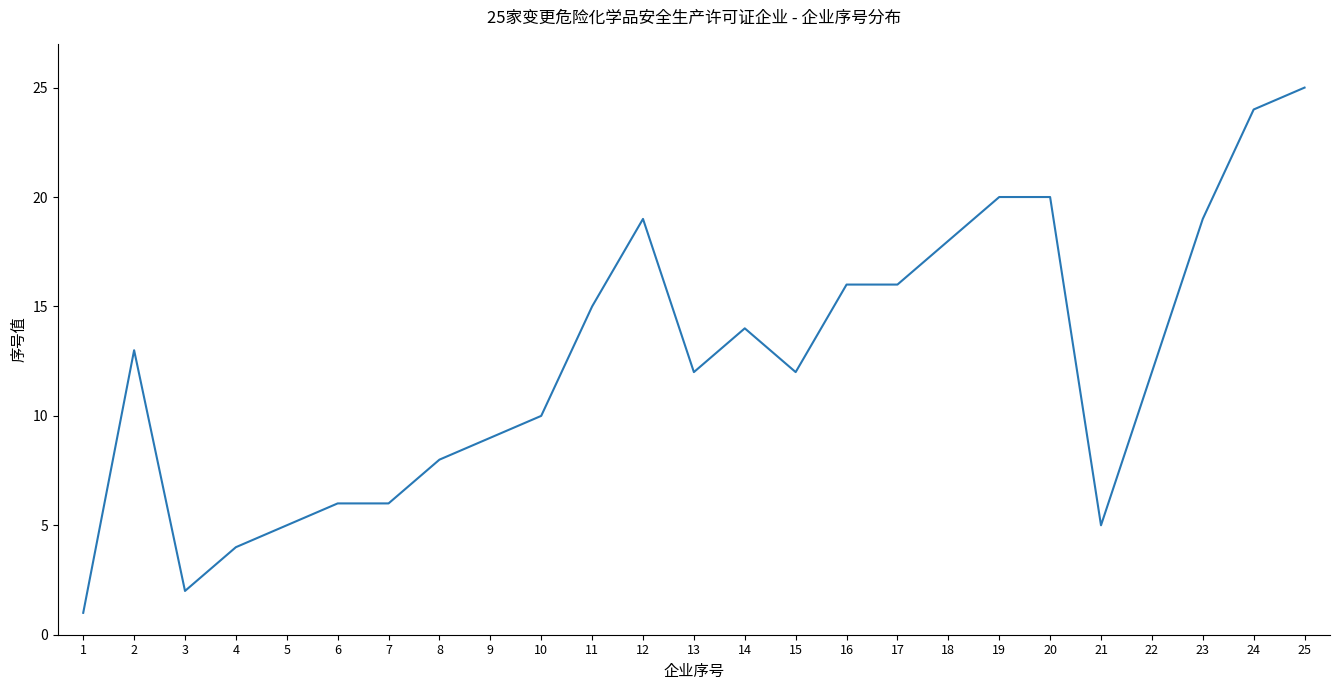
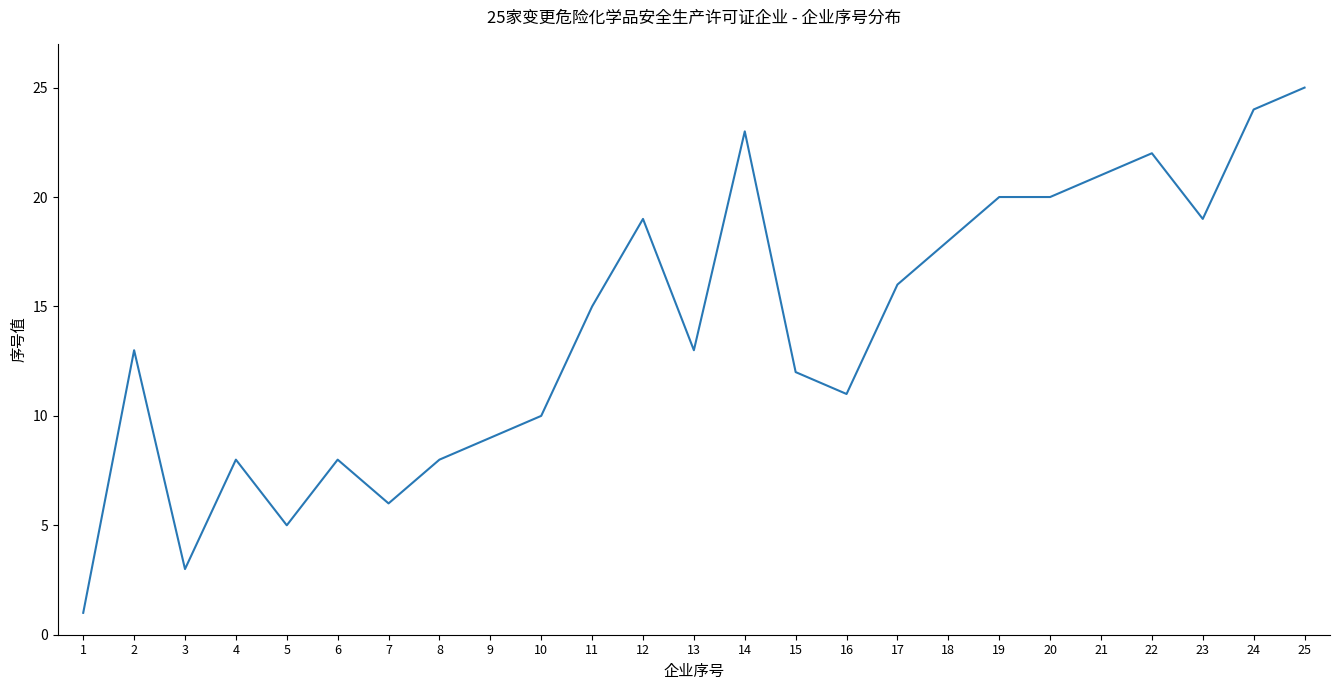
  {
    "1": 1,
    "2": 13,
-   "3": 2,
-   "4": 4,
+   "3": 3,
+   "4": 8,
    "5": 5,
-   "6": 6,
+   "6": 8,
    "7": 6,
    "8": 8,
    "9": 9,
    "10": 10,
    "11": 15,
    "12": 19,
-   "13": 12,
-   "14": 14,
+   "13": 13,
+   "14": 23,
    "15": 12,
-   "16": 16,
+   "16": 11,
    "17": 16,
    "18": 18,
    "19": 20,
    "20": 20,
-   "21": 5,
-   "22": 12,
+   "21": 21,
+   "22": 22,
    "23": 19,
    "24": 24,
    "25": 25
  }
